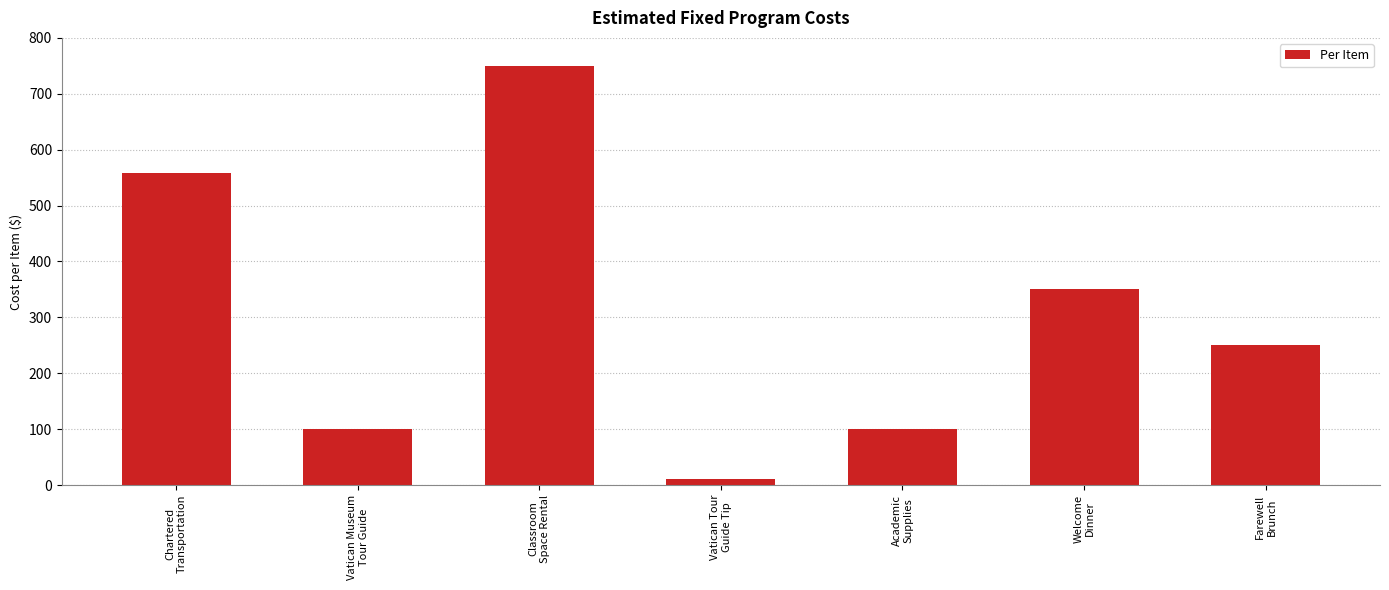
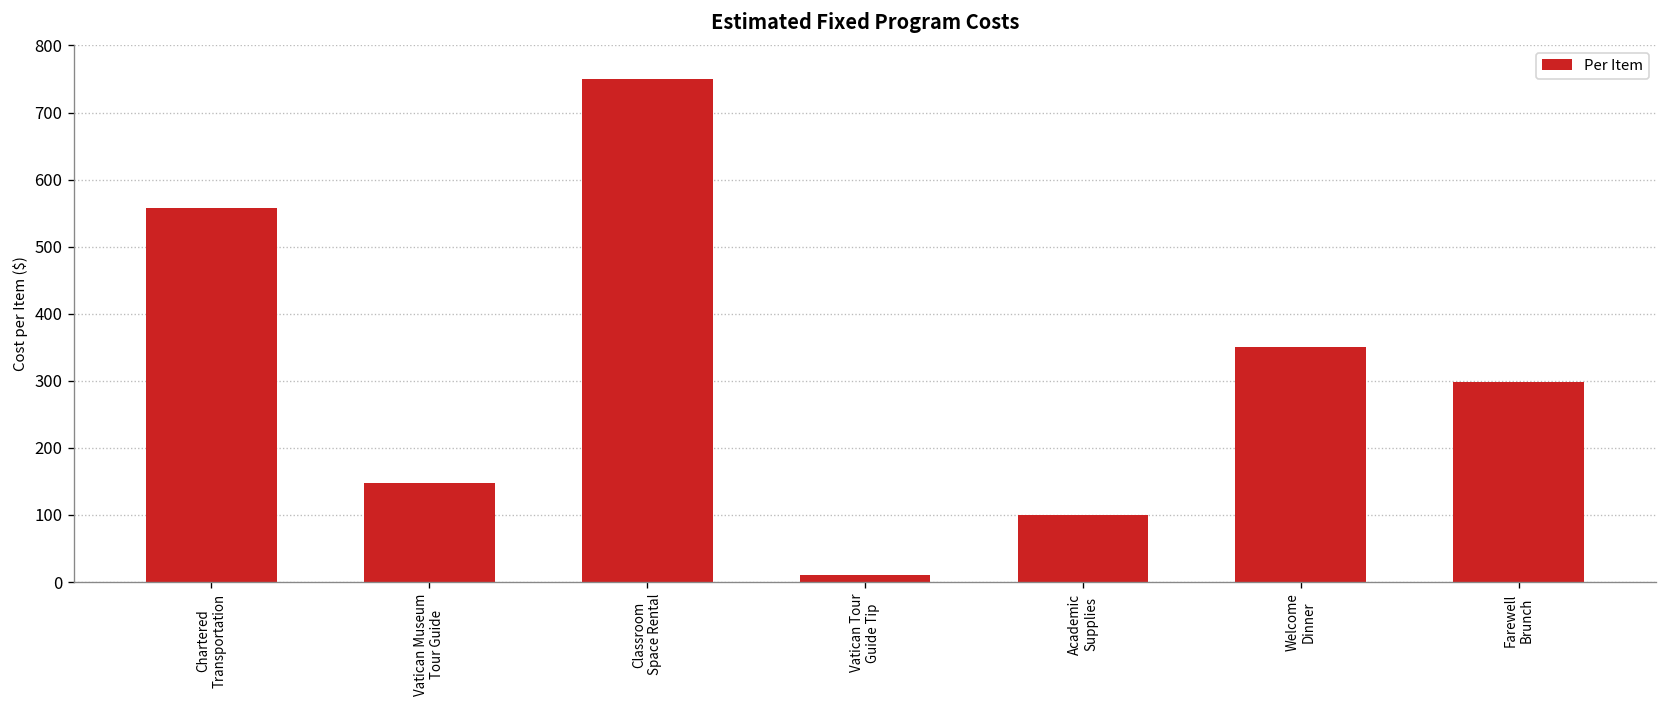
  {
    "Chartered Transportation": 560,
-   "Vatican Museum Tour Guide": 100,
+   "Vatican Museum Tour Guide": 150,
    "Classroom Space Rental": 750,
    "Vatican Tour Guide Tip": 10,
    "Academic Supplies": 100,
    "Welcome Dinner": 350,
-   "Farewell Brunch": 250
+   "Farewell Brunch": 300
  }
